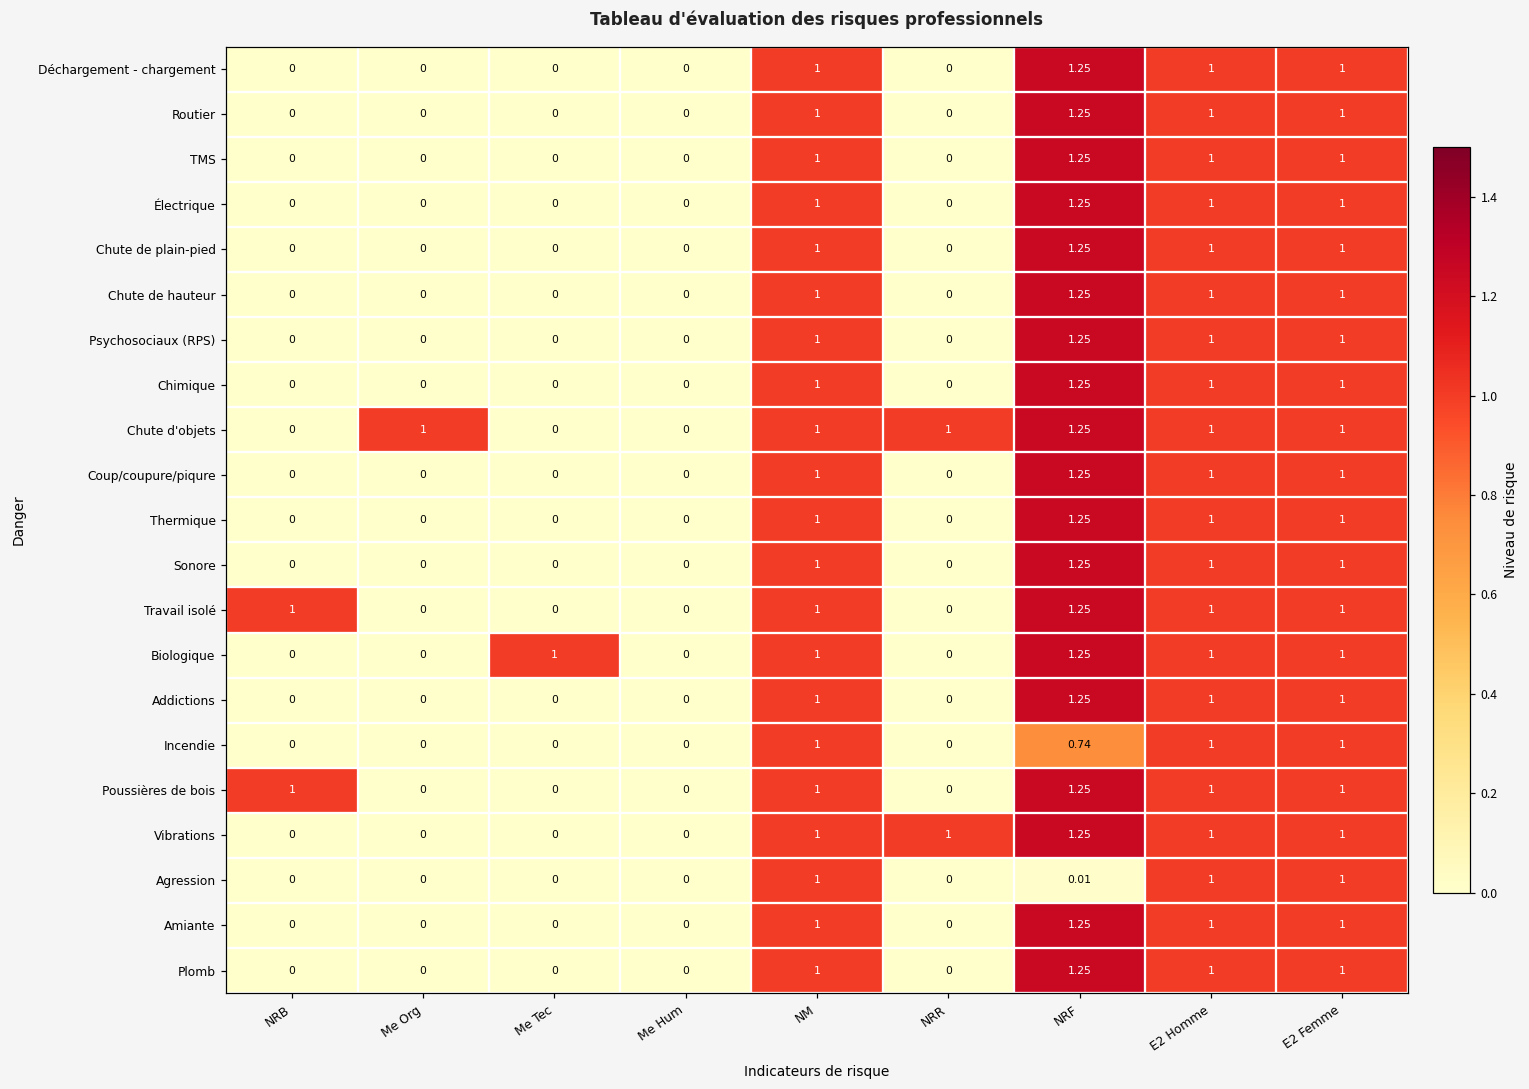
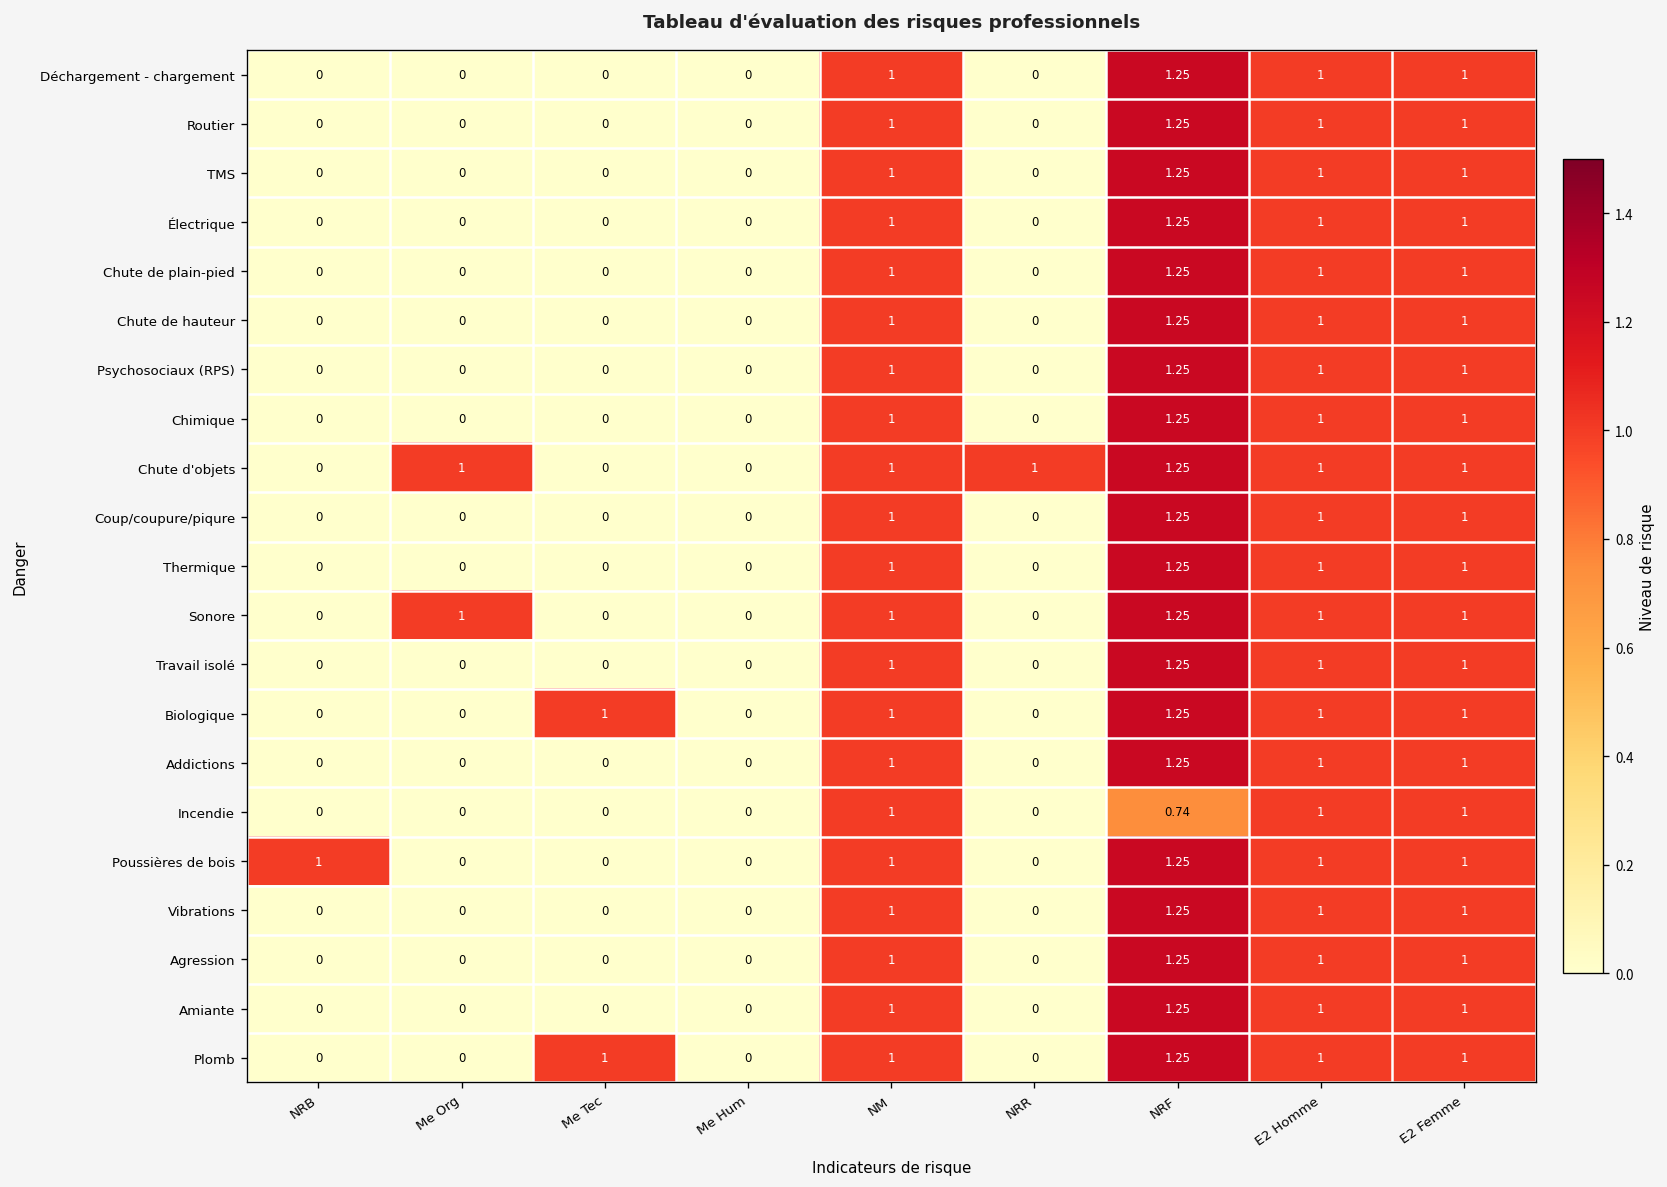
  {
    "Déchargement - chargement": {
      "NRB": 0,
      "Me Org": 0,
      "Me Tec": 0,
      "Me Hum": 0,
      "NM": 1,
      "NRR": 0,
      "NRF": 1.25,
      "E2 Homme": 1,
      "E2 Femme": 1
    },
    "Routier": {
      "NRB": 0,
      "Me Org": 0,
      "Me Tec": 0,
      "Me Hum": 0,
      "NM": 1,
      "NRR": 0,
      "NRF": 1.25,
      "E2 Homme": 1,
      "E2 Femme": 1
    },
    "TMS": {
      "NRB": 0,
      "Me Org": 0,
      "Me Tec": 0,
      "Me Hum": 0,
      "NM": 1,
      "NRR": 0,
      "NRF": 1.25,
      "E2 Homme": 1,
      "E2 Femme": 1
    },
    "Électrique": {
      "NRB": 0,
      "Me Org": 0,
      "Me Tec": 0,
      "Me Hum": 0,
      "NM": 1,
      "NRR": 0,
      "NRF": 1.25,
      "E2 Homme": 1,
      "E2 Femme": 1
    },
    "Chute de plain-pied": {
      "NRB": 0,
      "Me Org": 0,
      "Me Tec": 0,
      "Me Hum": 0,
      "NM": 1,
      "NRR": 0,
      "NRF": 1.25,
      "E2 Homme": 1,
      "E2 Femme": 1
    },
    "Chute de hauteur": {
      "NRB": 0,
      "Me Org": 0,
      "Me Tec": 0,
      "Me Hum": 0,
      "NM": 1,
      "NRR": 0,
      "NRF": 1.25,
      "E2 Homme": 1,
      "E2 Femme": 1
    },
    "Psychosociaux (RPS)": {
      "NRB": 0,
      "Me Org": 0,
      "Me Tec": 0,
      "Me Hum": 0,
      "NM": 1,
      "NRR": 0,
      "NRF": 1.25,
      "E2 Homme": 1,
      "E2 Femme": 1
    },
    "Chimique": {
      "NRB": 0,
      "Me Org": 0,
      "Me Tec": 0,
      "Me Hum": 0,
      "NM": 1,
      "NRR": 0,
      "NRF": 1.25,
      "E2 Homme": 1,
      "E2 Femme": 1
    },
    "Chute d'objets": {
      "NRB": 0,
      "Me Org": 1,
      "Me Tec": 0,
      "Me Hum": 0,
      "NM": 1,
      "NRR": 1,
      "NRF": 1.25,
      "E2 Homme": 1,
      "E2 Femme": 1
    },
    "Coup/coupure/piqure": {
      "NRB": 0,
      "Me Org": 0,
      "Me Tec": 0,
      "Me Hum": 0,
      "NM": 1,
      "NRR": 0,
      "NRF": 1.25,
      "E2 Homme": 1,
      "E2 Femme": 1
    },
    "Thermique": {
      "NRB": 0,
      "Me Org": 0,
      "Me Tec": 0,
      "Me Hum": 0,
      "NM": 1,
      "NRR": 0,
      "NRF": 1.25,
      "E2 Homme": 1,
      "E2 Femme": 1
    },
    "Sonore": {
      "NRB": 0,
-     "Me Org": 0,
+     "Me Org": 1,
      "Me Tec": 0,
      "Me Hum": 0,
      "NM": 1,
      "NRR": 0,
      "NRF": 1.25,
      "E2 Homme": 1,
      "E2 Femme": 1
    },
    "Travail isolé": {
-     "NRB": 1,
+     "NRB": 0,
      "Me Org": 0,
      "Me Tec": 0,
      "Me Hum": 0,
      "NM": 1,
      "NRR": 0,
      "NRF": 1.25,
      "E2 Homme": 1,
      "E2 Femme": 1
    },
    "Biologique": {
      "NRB": 0,
      "Me Org": 0,
      "Me Tec": 1,
      "Me Hum": 0,
      "NM": 1,
      "NRR": 0,
      "NRF": 1.25,
      "E2 Homme": 1,
      "E2 Femme": 1
    },
    "Addictions": {
      "NRB": 0,
      "Me Org": 0,
      "Me Tec": 0,
      "Me Hum": 0,
      "NM": 1,
      "NRR": 0,
      "NRF": 1.25,
      "E2 Homme": 1,
      "E2 Femme": 1
    },
    "Incendie": {
      "NRB": 0,
      "Me Org": 0,
      "Me Tec": 0,
      "Me Hum": 0,
      "NM": 1,
      "NRR": 0,
      "NRF": 0.74,
      "E2 Homme": 1,
      "E2 Femme": 1
    },
    "Poussières de bois": {
      "NRB": 1,
      "Me Org": 0,
      "Me Tec": 0,
      "Me Hum": 0,
      "NM": 1,
      "NRR": 0,
      "NRF": 1.25,
      "E2 Homme": 1,
      "E2 Femme": 1
    },
    "Vibrations": {
      "NRB": 0,
      "Me Org": 0,
      "Me Tec": 0,
      "Me Hum": 0,
      "NM": 1,
-     "NRR": 1,
+     "NRR": 0,
      "NRF": 1.25,
      "E2 Homme": 1,
      "E2 Femme": 1
    },
    "Agression": {
      "NRB": 0,
      "Me Org": 0,
      "Me Tec": 0,
      "Me Hum": 0,
      "NM": 1,
      "NRR": 0,
-     "NRF": 0.01,
+     "NRF": 1.25,
      "E2 Homme": 1,
      "E2 Femme": 1
    },
    "Amiante": {
      "NRB": 0,
      "Me Org": 0,
      "Me Tec": 0,
      "Me Hum": 0,
      "NM": 1,
      "NRR": 0,
      "NRF": 1.25,
      "E2 Homme": 1,
      "E2 Femme": 1
    },
    "Plomb": {
      "NRB": 0,
      "Me Org": 0,
-     "Me Tec": 0,
+     "Me Tec": 1,
      "Me Hum": 0,
      "NM": 1,
      "NRR": 0,
      "NRF": 1.25,
      "E2 Homme": 1,
      "E2 Femme": 1
    }
  }
